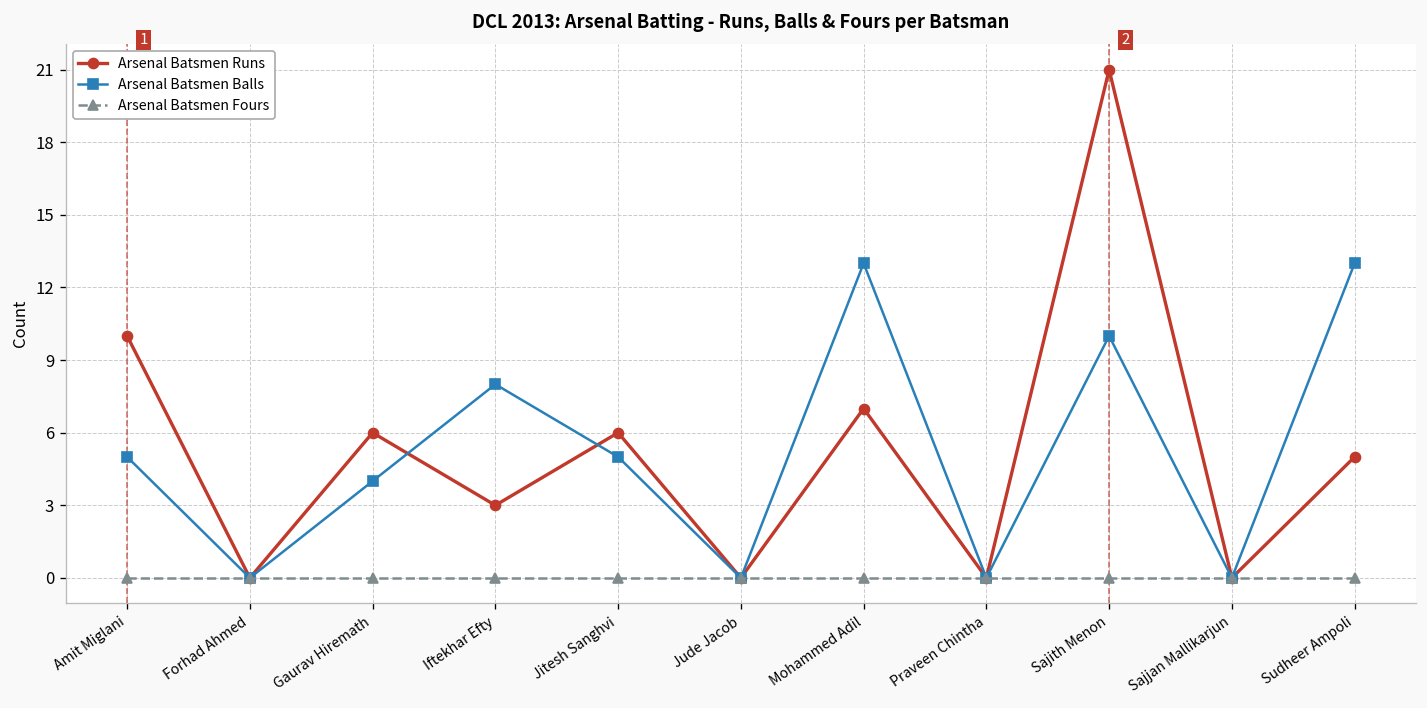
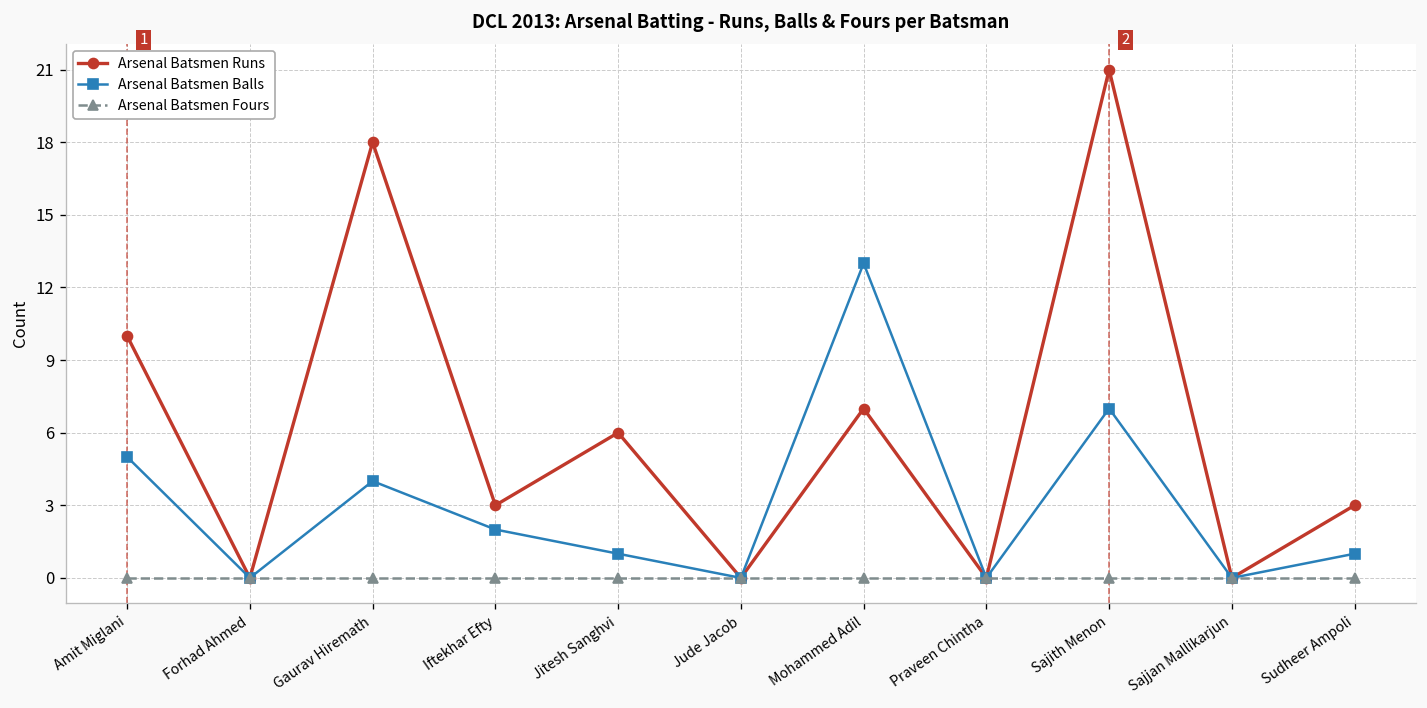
  {
    "Arsenal Batsmen Runs": {
      "Amit Miglani": 10,
-     "Gaurav Hiremath": 6,
+     "Gaurav Hiremath": 18,
      "Iftekhar Efty": 3,
      "Jitesh Sanghvi": 6,
      "Mohammed Adil": 7,
-     "Sudheer Ampoli": 5
+     "Sudheer Ampoli": 3
    },
    "Arsenal Batsmen Balls": {
      "Amit Miglani": 5,
      "Gaurav Hiremath": 4,
-     "Iftekhar Efty": 8,
-     "Jitesh Sanghvi": 5,
+     "Iftekhar Efty": 2,
+     "Jitesh Sanghvi": 1,
      "Mohammed Adil": 13,
-     "Sajith Menon": 10,
-     "Sudheer Ampoli": 13
+     "Sajith Menon": 7,
+     "Sudheer Ampoli": 1
    },
    "Arsenal Batsmen Fours": {
      "Amit Miglani": 0,
      "Gaurav Hiremath": 0,
      "Iftekhar Efty": 0,
      "Jitesh Sanghvi": 0,
      "Mohammed Adil": 0,
      "Sajith Menon": 0,
      "Sudheer Ampoli": 0
    }
  }
